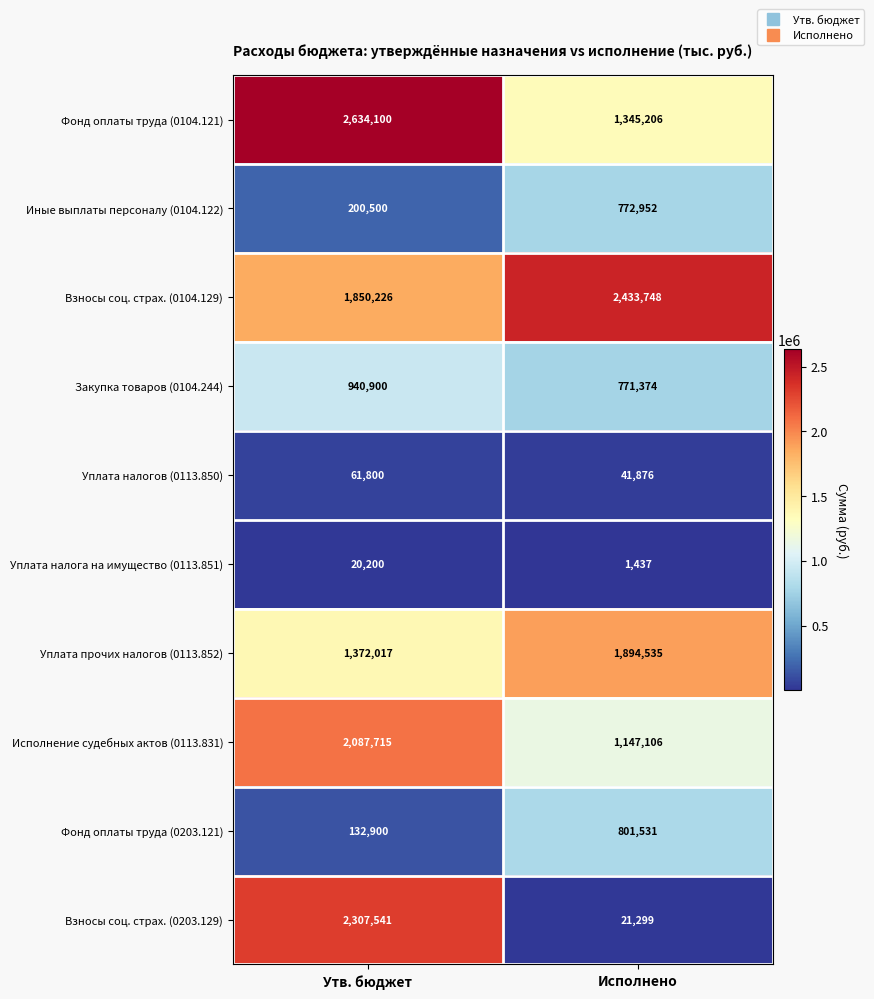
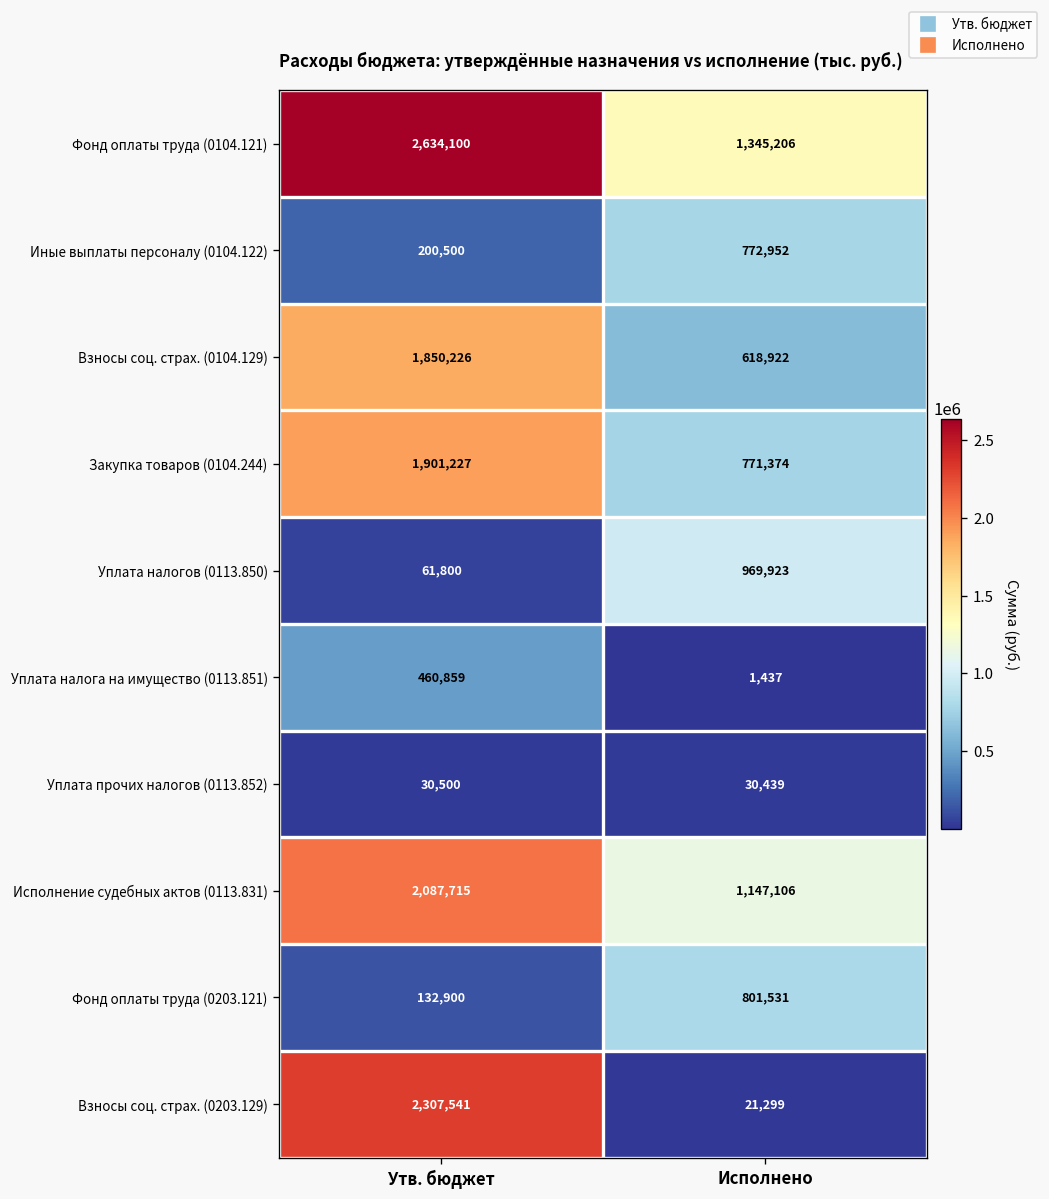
  {
    "Фонд оплаты труда (0104.121)": {
      "Утв. бюджет": "2,634,100",
      "Исполнено": "1,345,206"
    },
    "Иные выплаты персоналу (0104.122)": {
      "Утв. бюджет": "200,500",
      "Исполнено": "772,952"
    },
    "Взносы соц. страх. (0104.129)": {
      "Утв. бюджет": "1,850,226",
-     "Исполнено": "2,433,748"
+     "Исполнено": "618,922"
    },
    "Закупка товаров (0104.244)": {
-     "Утв. бюджет": "940,900",
+     "Утв. бюджет": "1,901,227",
      "Исполнено": "771,374"
    },
    "Уплата налогов (0113.850)": {
      "Утв. бюджет": "61,800",
-     "Исполнено": "41,876"
+     "Исполнено": "969,923"
    },
    "Уплата налога на имущество (0113.851)": {
-     "Утв. бюджет": "20,200",
+     "Утв. бюджет": "460,859",
      "Исполнено": "1,437"
    },
    "Уплата прочих налогов (0113.852)": {
-     "Утв. бюджет": "1,372,017",
-     "Исполнено": "1,894,535"
+     "Утв. бюджет": "30,500",
+     "Исполнено": "30,439"
    },
    "Исполнение судебных актов (0113.831)": {
      "Утв. бюджет": "2,087,715",
      "Исполнено": "1,147,106"
    },
    "Фонд оплаты труда (0203.121)": {
      "Утв. бюджет": "132,900",
      "Исполнено": "801,531"
    },
    "Взносы соц. страх. (0203.129)": {
      "Утв. бюджет": "2,307,541",
      "Исполнено": "21,299"
    }
  }
